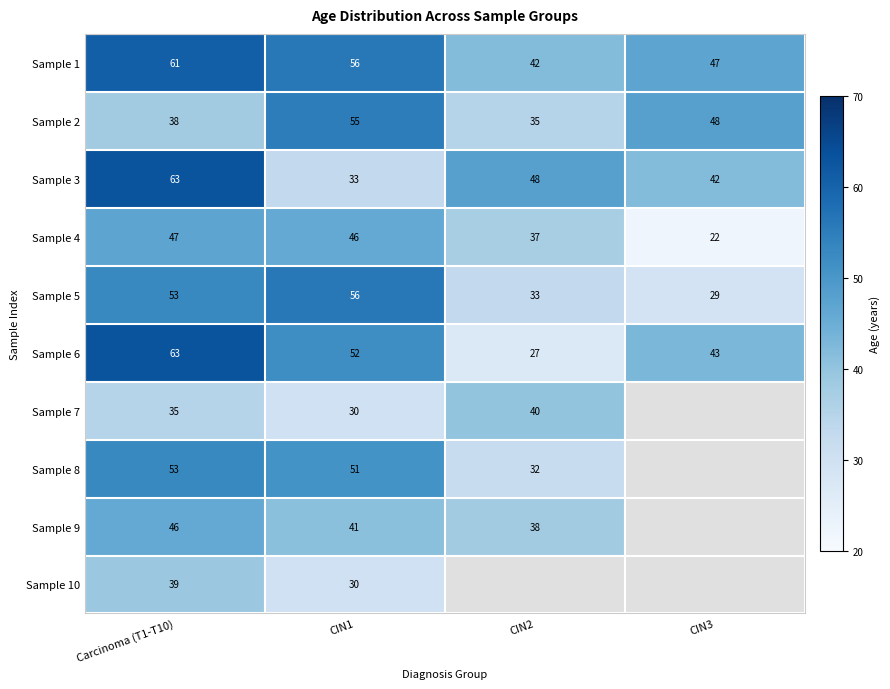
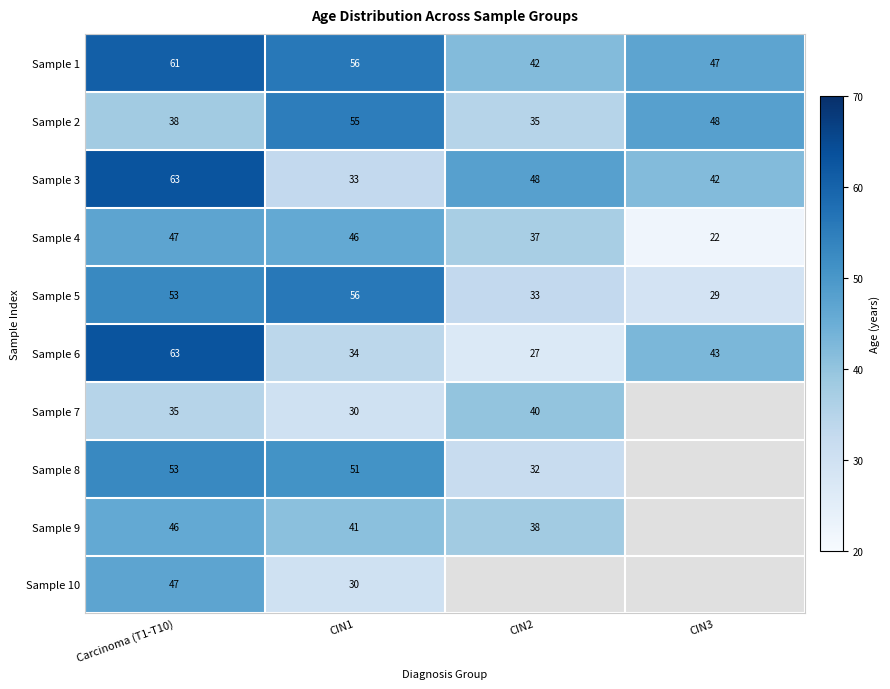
  {
    "Sample 1": {
      "Carcinoma (T1-T10)": 61,
      "CIN1": 56,
      "CIN2": 42,
      "CIN3": 47
    },
    "Sample 2": {
      "Carcinoma (T1-T10)": 38,
      "CIN1": 55,
      "CIN2": 35,
      "CIN3": 48
    },
    "Sample 3": {
      "Carcinoma (T1-T10)": 63,
      "CIN1": 33,
      "CIN2": 48,
      "CIN3": 42
    },
    "Sample 4": {
      "Carcinoma (T1-T10)": 47,
      "CIN1": 46,
      "CIN2": 37,
      "CIN3": 22
    },
    "Sample 5": {
      "Carcinoma (T1-T10)": 53,
      "CIN1": 56,
      "CIN2": 33,
      "CIN3": 29
    },
    "Sample 6": {
      "Carcinoma (T1-T10)": 63,
-     "CIN1": 52,
+     "CIN1": 34,
      "CIN2": 27,
      "CIN3": 43
    },
    "Sample 7": {
      "Carcinoma (T1-T10)": 35,
      "CIN1": 30,
      "CIN2": 40
    },
    "Sample 8": {
      "Carcinoma (T1-T10)": 53,
      "CIN1": 51,
      "CIN2": 32
    },
    "Sample 9": {
      "Carcinoma (T1-T10)": 46,
      "CIN1": 41,
      "CIN2": 38
    },
    "Sample 10": {
-     "Carcinoma (T1-T10)": 39,
+     "Carcinoma (T1-T10)": 47,
      "CIN1": 30
    }
  }
